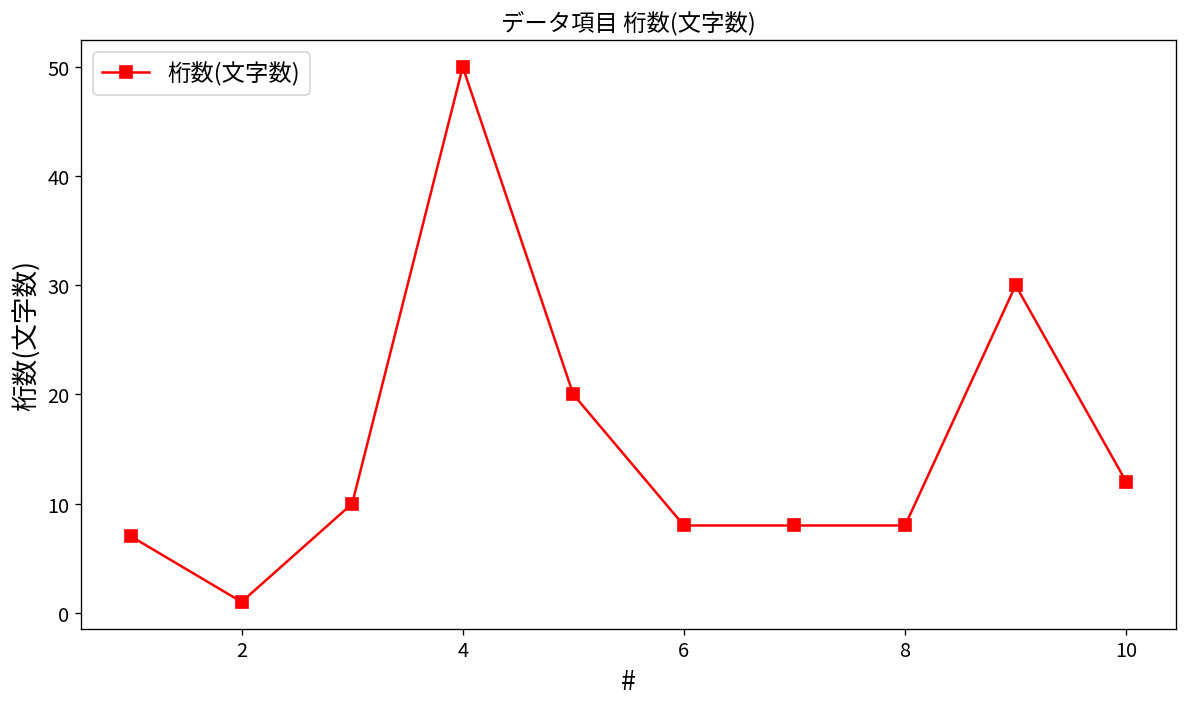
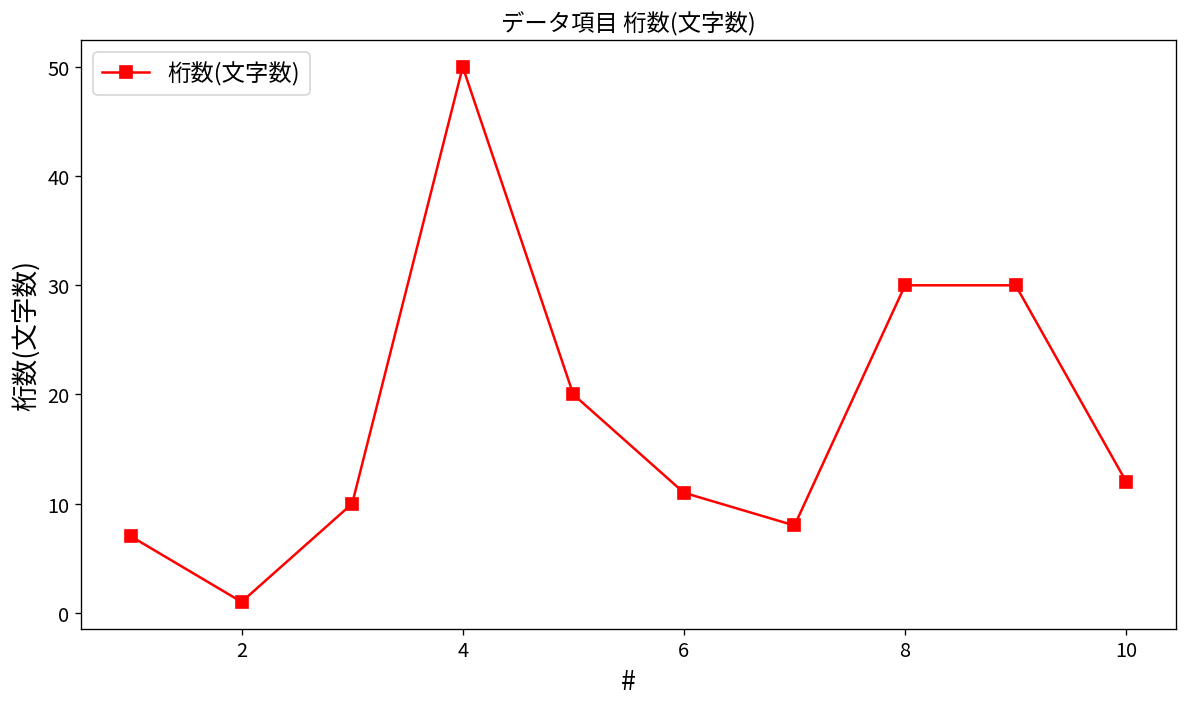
  {
    "2": 1,
    "4": 50,
-   "6": 8,
-   "8": 8,
+   "6": 11,
+   "8": 30,
    "10": 12
  }
